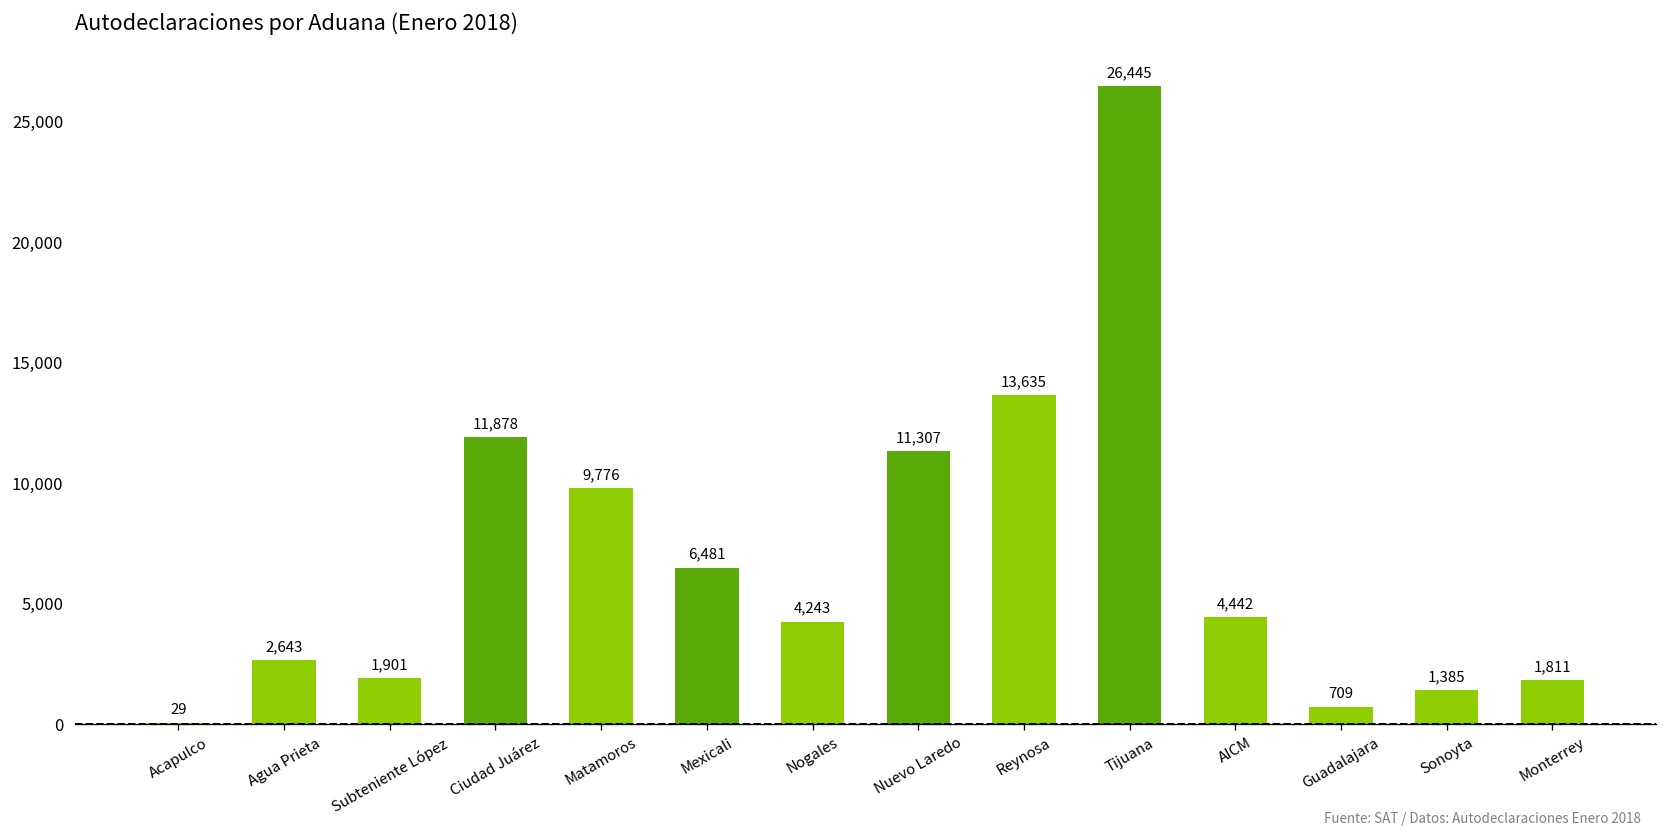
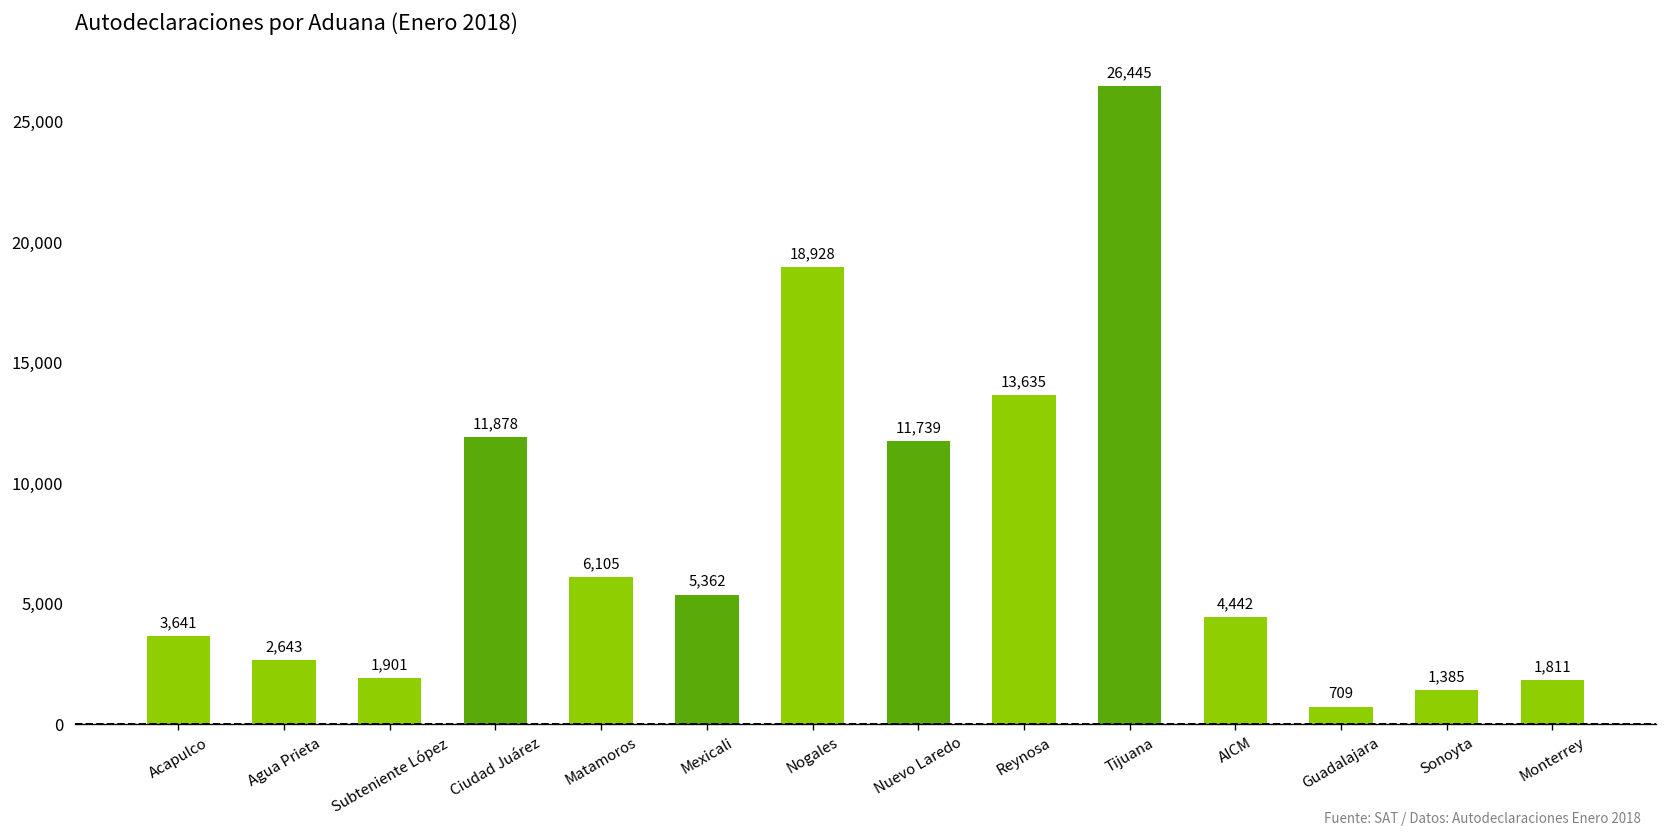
  {
-   "Acapulco": "29",
+   "Acapulco": "3,641",
    "Agua Prieta": "2,643",
    "Subteniente López": "1,901",
    "Ciudad Juárez": "11,878",
-   "Matamoros": "9,776",
-   "Mexicali": "6,481",
-   "Nogales": "4,243",
-   "Nuevo Laredo": "11,307",
+   "Matamoros": "6,105",
+   "Mexicali": "5,362",
+   "Nogales": "18,928",
+   "Nuevo Laredo": "11,739",
    "Reynosa": "13,635",
    "Tijuana": "26,445",
    "AICM": "4,442",
    "Guadalajara": "709",
    "Sonoyta": "1,385",
    "Monterrey": "1,811"
  }
